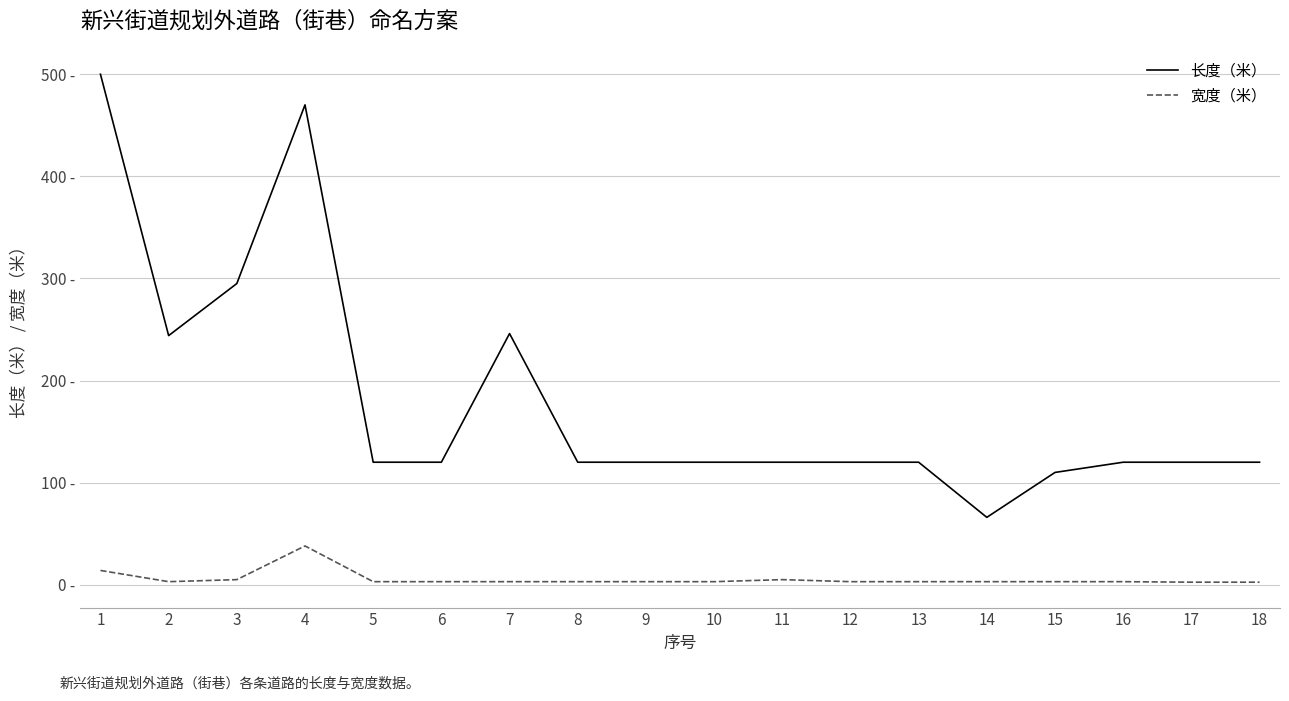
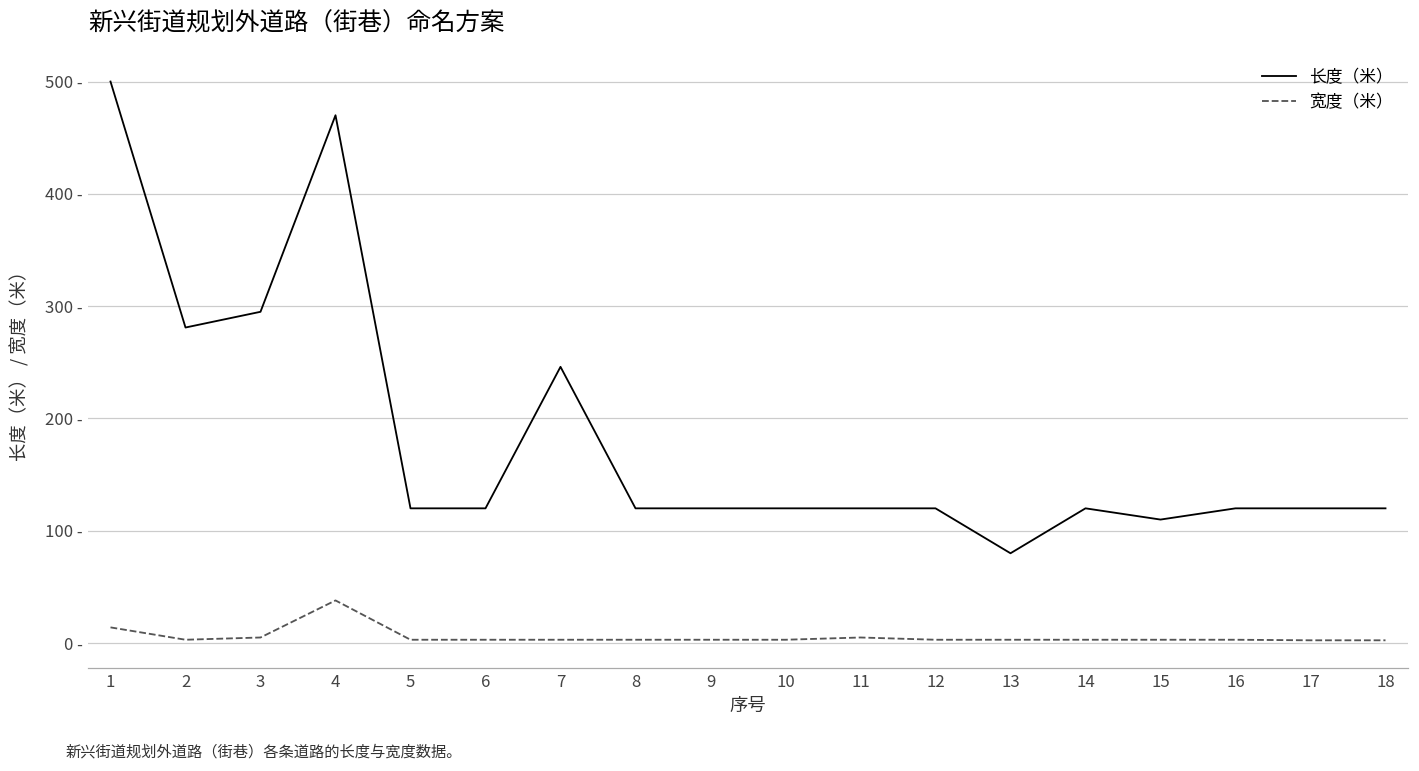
  {
    "长度（米）": {
      "1": "500 -",
-     "2": "244 -",
+     "2": "281 -",
      "3": "295 -",
      "4": "470 -",
      "5": "120 -",
      "6": "120 -",
      "7": "246 -",
      "8": "120 -",
      "9": "120 -",
      "10": "120 -",
      "11": "120 -",
      "12": "120 -",
-     "13": "120 -",
-     "14": "66 -",
+     "13": "80 -",
+     "14": "120 -",
      "15": "110 -",
      "16": "120 -",
      "17": "120 -",
      "18": "120 -"
    },
    "宽度（米）": {
      "1": "14 -",
      "2": "3 -",
      "3": "5 -",
      "4": "38 -",
      "5": "3 -",
      "6": "3 -",
      "7": "3 -",
      "8": "3 -",
      "9": "3 -",
      "10": "3 -",
      "11": "5 -",
      "12": "3 -",
      "13": "3 -",
      "14": "3 -",
      "15": "3 -",
      "16": "3 -",
      "17": "3 -",
      "18": "3 -"
    }
  }
